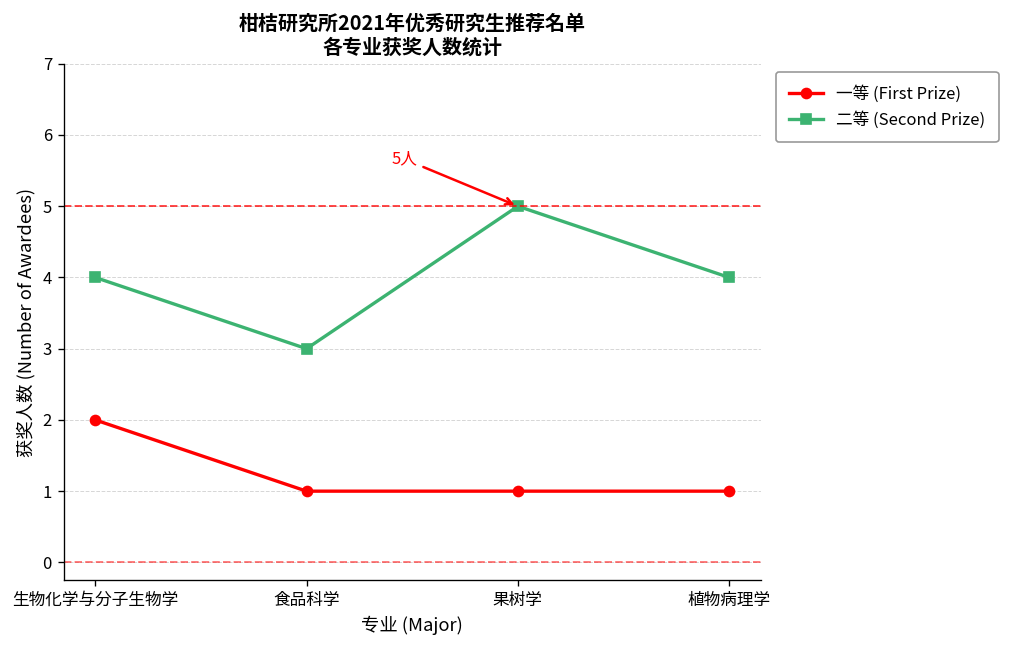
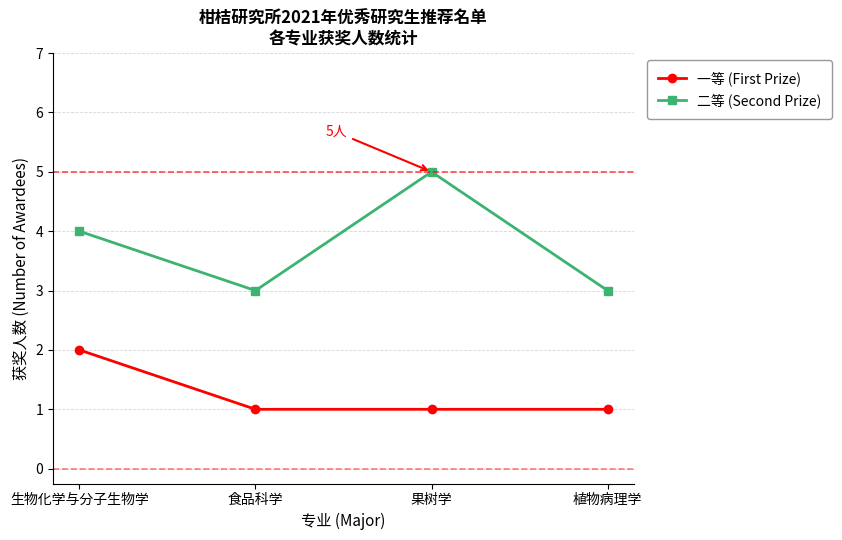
  {
    "一等 (First Prize)": {
      "生物化学与分子生物学": 2,
      "食品科学": 1,
      "果树学": 1,
      "植物病理学": 1
    },
    "二等 (Second Prize)": {
      "生物化学与分子生物学": 4,
      "食品科学": 3,
-     "植物病理学": 4
+     "植物病理学": 3
    }
  }
